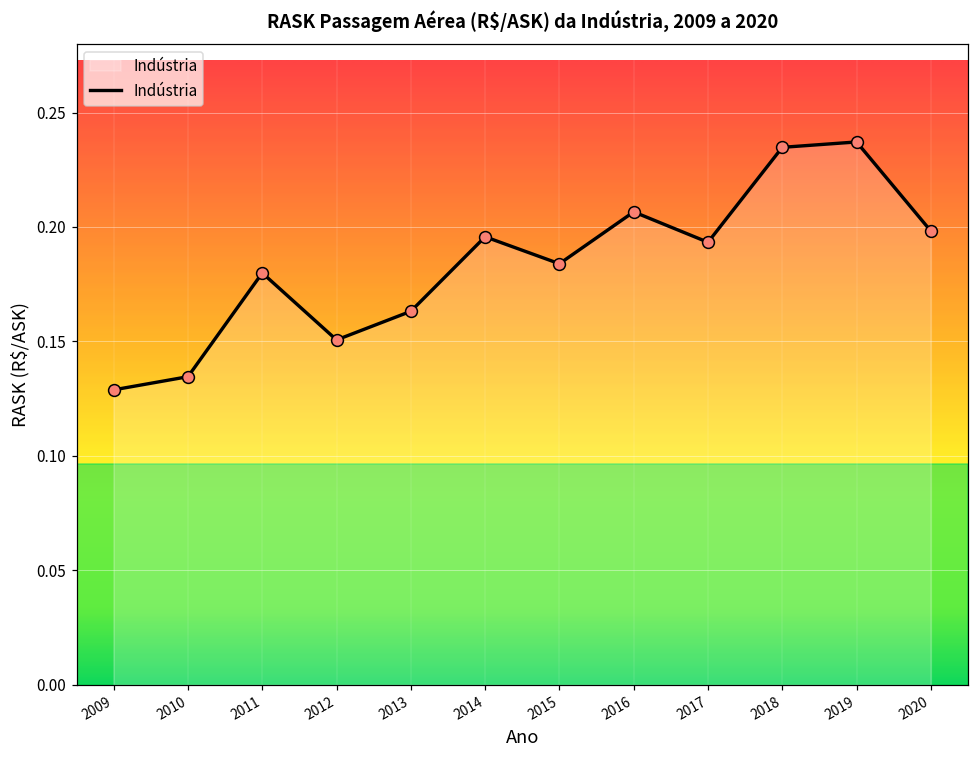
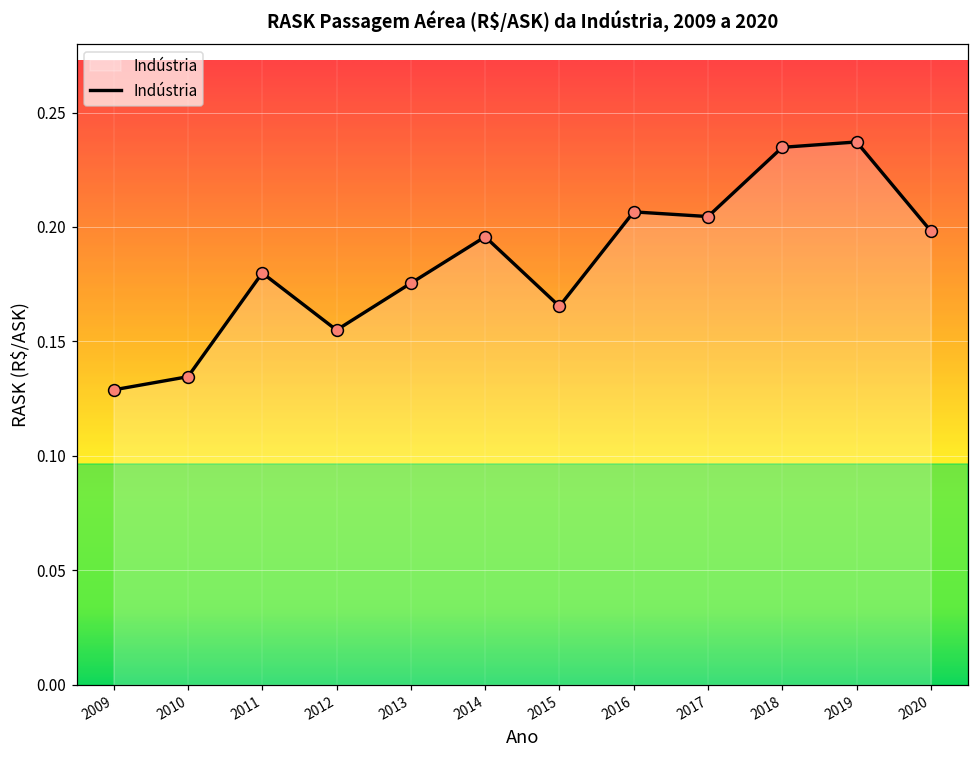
  {
    "2009": 0.129,
    "2010": 0.135,
    "2011": 0.180,
-   "2012": 0.151,
-   "2013": 0.163,
+   "2012": 0.155,
+   "2013": 0.175,
    "2014": 0.196,
-   "2015": 0.184,
+   "2015": 0.165,
    "2016": 0.207,
-   "2017": 0.193,
+   "2017": 0.205,
    "2018": 0.235,
    "2019": 0.237,
    "2020": 0.198
  }
